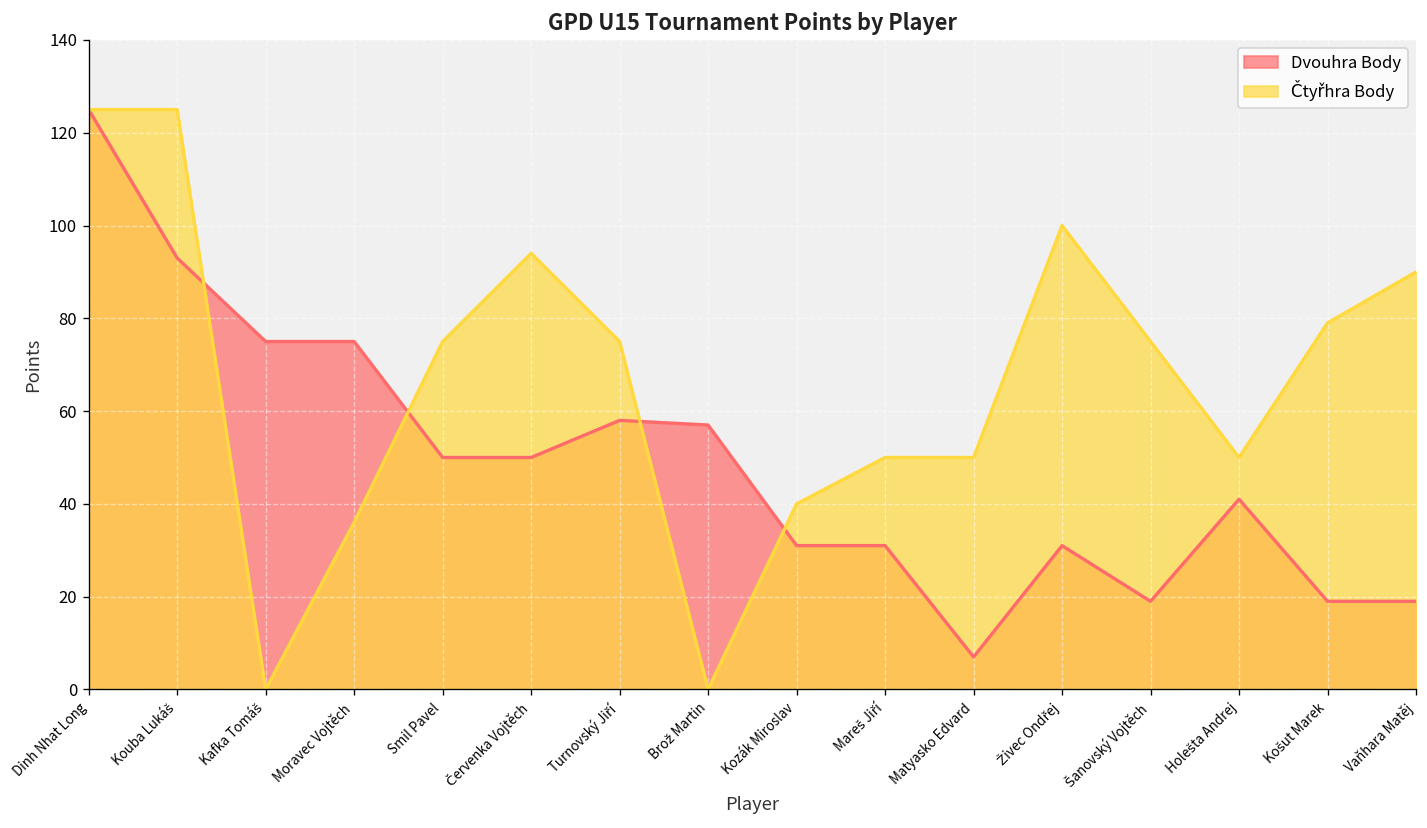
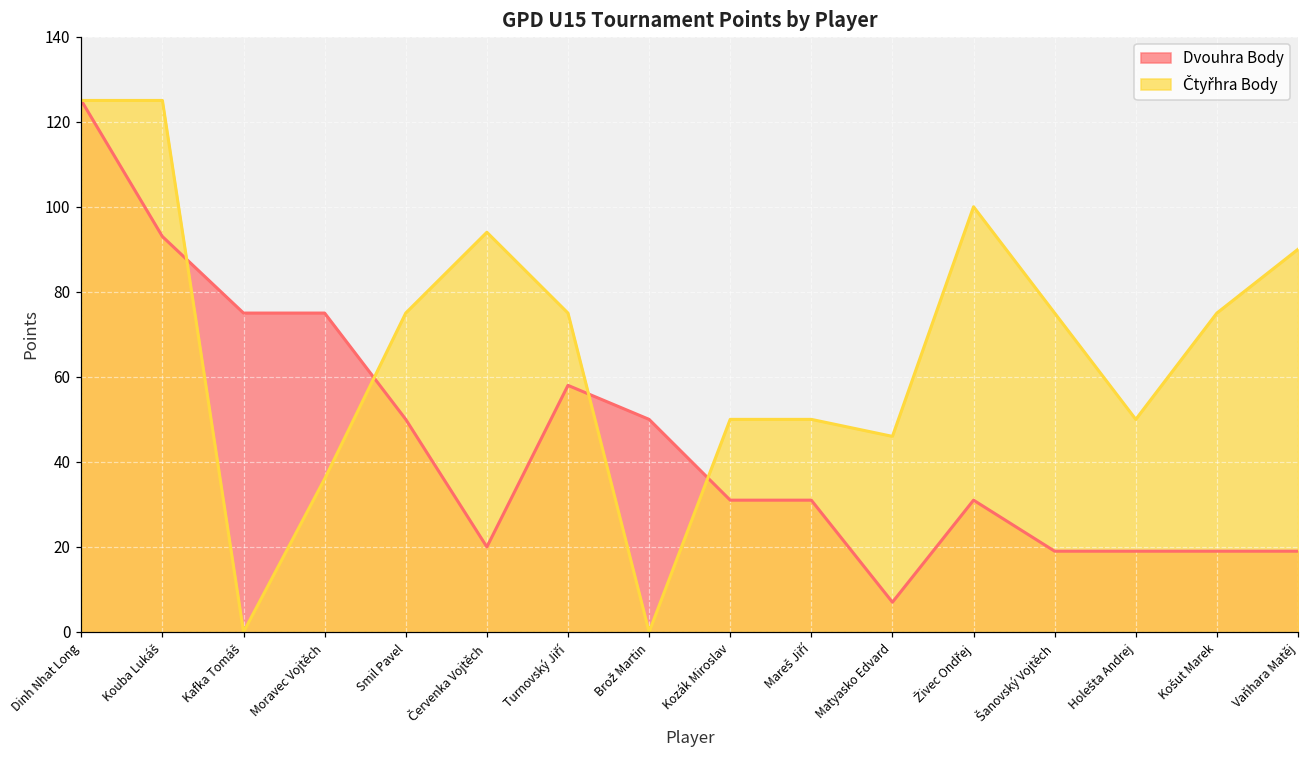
  {
    "Dvouhra Body": {
      "Kouba Lukáš": 93,
      "Kafka Tomáš": 75,
      "Moravec Vojtěch": 75,
      "Smil Pavel": 50,
-     "Červenka Vojtěch": 50,
+     "Červenka Vojtěch": 20,
      "Turnovský Jiří": 58,
-     "Brož Martin": 57,
+     "Brož Martin": 50,
      "Kozák Miroslav": 31,
      "Mareš Jiří": 31,
      "Matyasko Edvard": 7,
      "Živec Ondřej": 31,
      "Šanovský Vojtěch": 19,
-     "Holešta Andrej": 41,
+     "Holešta Andrej": 19,
      "Košut Marek": 19,
      "Vaňhara Matěj": 19
    },
    "Čtyřhra Body": {
      "Kouba Lukáš": 125,
      "Kafka Tomáš": 0,
      "Moravec Vojtěch": 36,
      "Smil Pavel": 75,
      "Červenka Vojtěch": 94,
      "Turnovský Jiří": 75,
      "Brož Martin": 0,
-     "Kozák Miroslav": 40,
+     "Kozák Miroslav": 50,
      "Mareš Jiří": 50,
-     "Matyasko Edvard": 50,
+     "Matyasko Edvard": 46,
      "Živec Ondřej": 100,
      "Šanovský Vojtěch": 75,
      "Holešta Andrej": 50,
-     "Košut Marek": 79,
+     "Košut Marek": 75,
      "Vaňhara Matěj": 90
    }
  }
